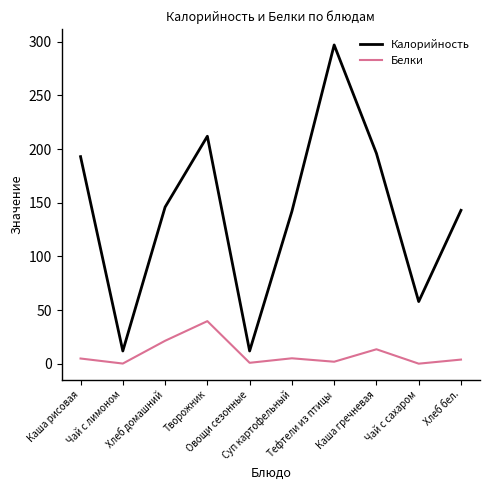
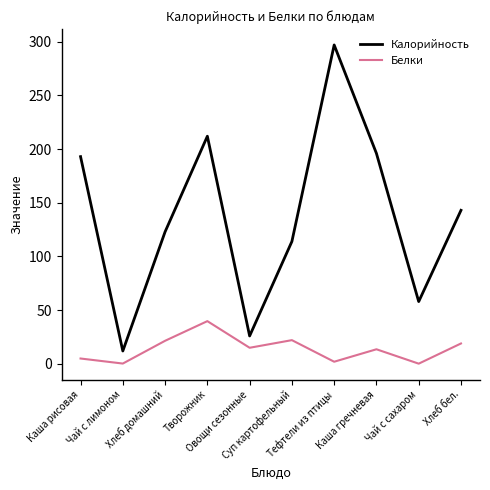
  {
    "Калорийность": {
      "Каша рисовая": 193,
      "Чай с лимоном": 12,
-     "Хлеб домашний": 146,
+     "Хлеб домашний": 123,
      "Творожник": 212,
-     "Овощи сезонные": 12,
-     "Суп картофельный": 142,
+     "Овощи сезонные": 26,
+     "Суп картофельный": 114,
      "Тефтели из птицы": 297,
      "Каша гречневая": 196,
      "Чай с сахаром": 58,
      "Хлеб бел.": 143
    },
    "Белки": {
      "Каша рисовая": 5,
      "Чай с лимоном": 0,
      "Хлеб домашний": 22,
      "Творожник": 40,
-     "Овощи сезонные": 1,
-     "Суп картофельный": 5,
+     "Овощи сезонные": 15,
+     "Суп картофельный": 22,
      "Тефтели из птицы": 2,
      "Каша гречневая": 14,
      "Чай с сахаром": 0,
-     "Хлеб бел.": 4
+     "Хлеб бел.": 19
    }
  }
